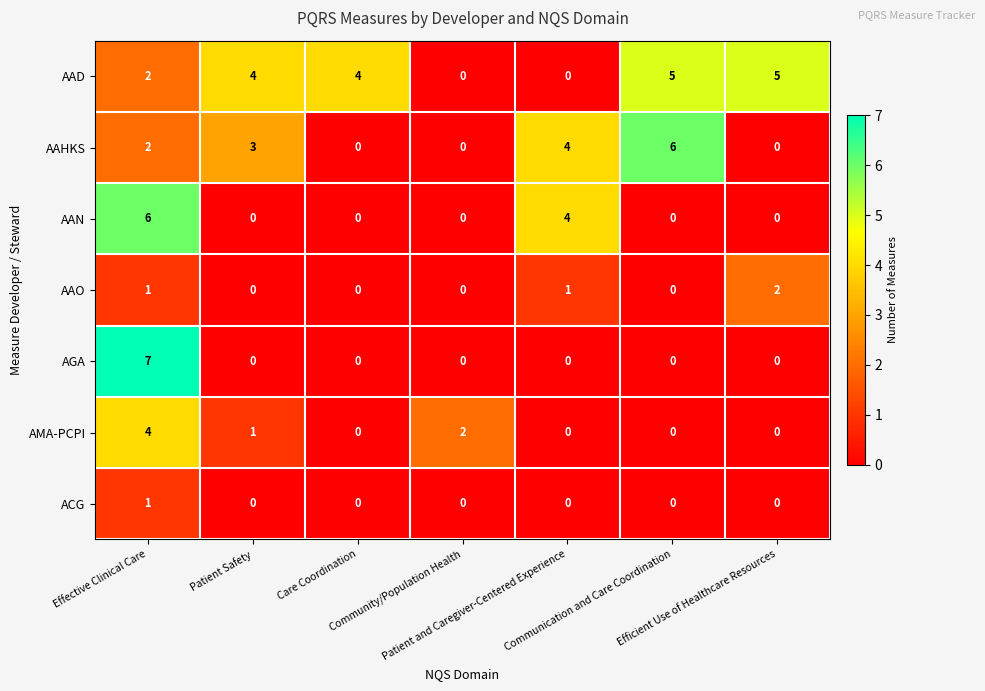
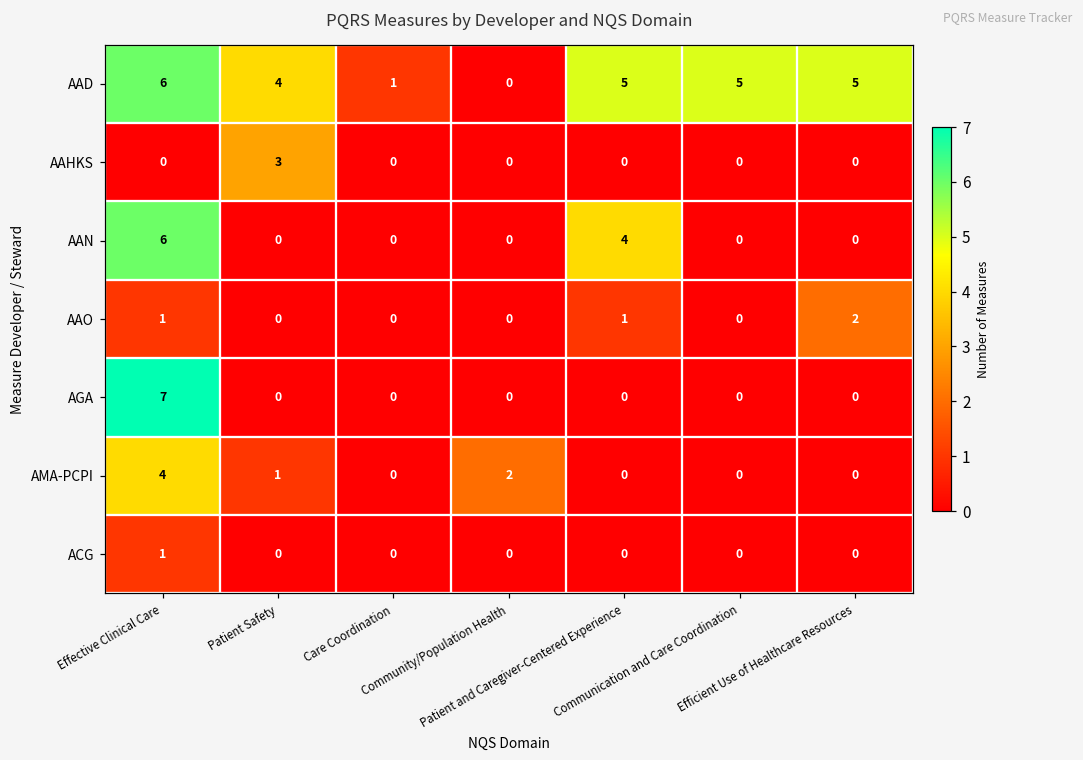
  {
    "AAD": {
-     "Effective Clinical Care": 2,
+     "Effective Clinical Care": 6,
      "Patient Safety": 4,
-     "Care Coordination": 4,
+     "Care Coordination": 1,
      "Community/Population Health": 0,
-     "Patient and Caregiver-Centered Experience": 0,
+     "Patient and Caregiver-Centered Experience": 5,
      "Communication and Care Coordination": 5,
      "Efficient Use of Healthcare Resources": 5
    },
    "AAHKS": {
-     "Effective Clinical Care": 2,
+     "Effective Clinical Care": 0,
      "Patient Safety": 3,
      "Care Coordination": 0,
      "Community/Population Health": 0,
-     "Patient and Caregiver-Centered Experience": 4,
-     "Communication and Care Coordination": 6,
+     "Patient and Caregiver-Centered Experience": 0,
+     "Communication and Care Coordination": 0,
      "Efficient Use of Healthcare Resources": 0
    },
    "AAN": {
      "Effective Clinical Care": 6,
      "Patient Safety": 0,
      "Care Coordination": 0,
      "Community/Population Health": 0,
      "Patient and Caregiver-Centered Experience": 4,
      "Communication and Care Coordination": 0,
      "Efficient Use of Healthcare Resources": 0
    },
    "AAO": {
      "Effective Clinical Care": 1,
      "Patient Safety": 0,
      "Care Coordination": 0,
      "Community/Population Health": 0,
      "Patient and Caregiver-Centered Experience": 1,
      "Communication and Care Coordination": 0,
      "Efficient Use of Healthcare Resources": 2
    },
    "AGA": {
      "Effective Clinical Care": 7,
      "Patient Safety": 0,
      "Care Coordination": 0,
      "Community/Population Health": 0,
      "Patient and Caregiver-Centered Experience": 0,
      "Communication and Care Coordination": 0,
      "Efficient Use of Healthcare Resources": 0
    },
    "AMA-PCPI": {
      "Effective Clinical Care": 4,
      "Patient Safety": 1,
      "Care Coordination": 0,
      "Community/Population Health": 2,
      "Patient and Caregiver-Centered Experience": 0,
      "Communication and Care Coordination": 0,
      "Efficient Use of Healthcare Resources": 0
    },
    "ACG": {
      "Effective Clinical Care": 1,
      "Patient Safety": 0,
      "Care Coordination": 0,
      "Community/Population Health": 0,
      "Patient and Caregiver-Centered Experience": 0,
      "Communication and Care Coordination": 0,
      "Efficient Use of Healthcare Resources": 0
    }
  }
